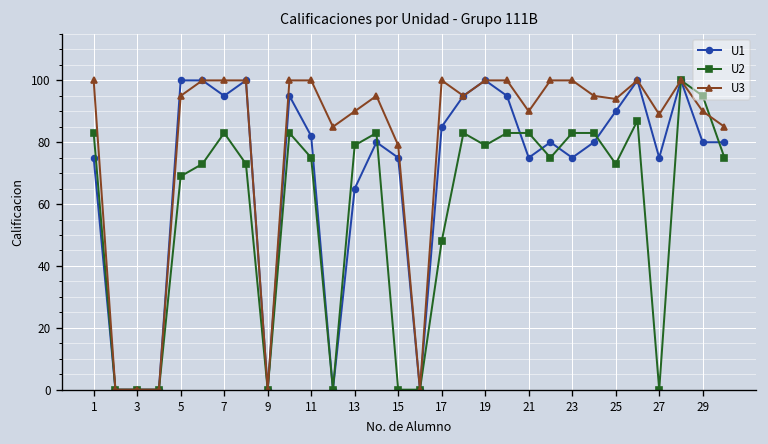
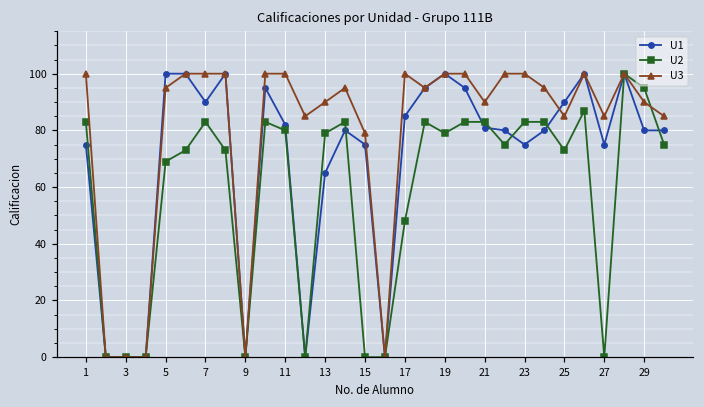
  {
    "U1": {
      "1": 75,
      "5": 100,
-     "7": 95,
+     "7": 90,
      "11": 82,
      "13": 65,
      "15": 75,
      "17": 85,
-     "21": 75,
+     "21": 81,
      "23": 75,
      "25": 90,
      "27": 75,
      "29": 80
    },
    "U2": {
      "1": 83,
      "5": 69,
      "7": 83,
-     "11": 75,
+     "11": 80,
      "13": 79,
      "15": 0,
      "17": 48,
      "19": 79,
      "21": 83,
      "23": 83,
      "25": 73,
      "27": 0
    },
    "U3": {
      "1": 100,
      "5": 95,
      "7": 100,
      "11": 100,
      "13": 90,
      "15": 79,
      "17": 100,
      "21": 90,
      "23": 100,
-     "25": 94,
-     "27": 89,
+     "25": 85,
+     "27": 85,
      "29": 90
    }
  }
